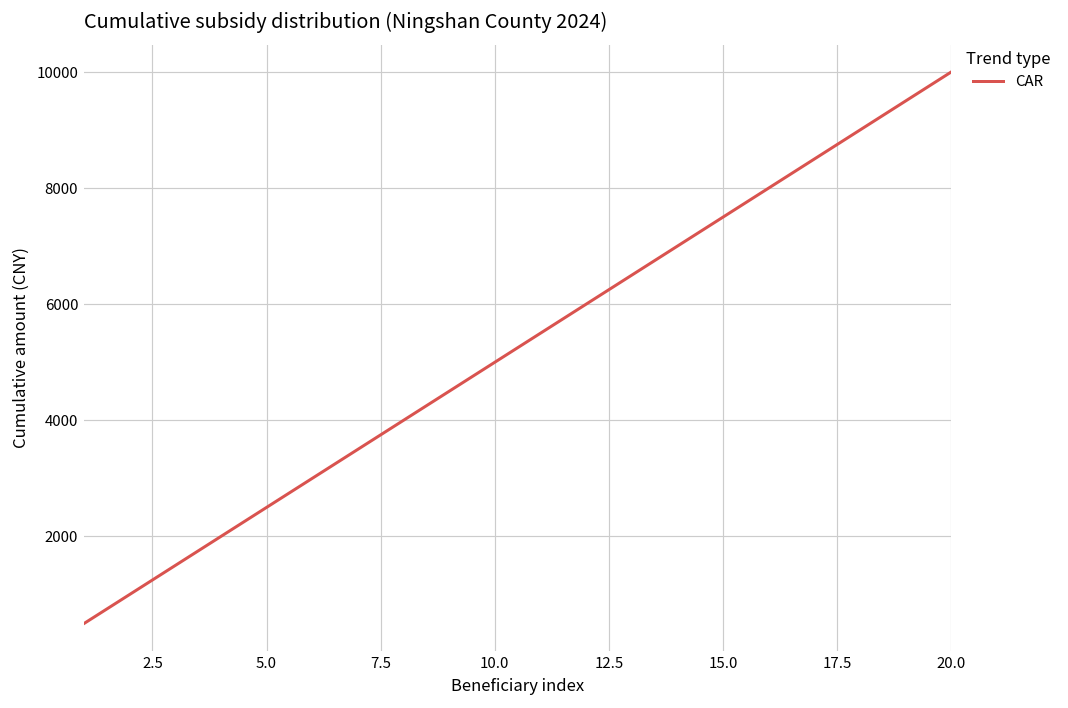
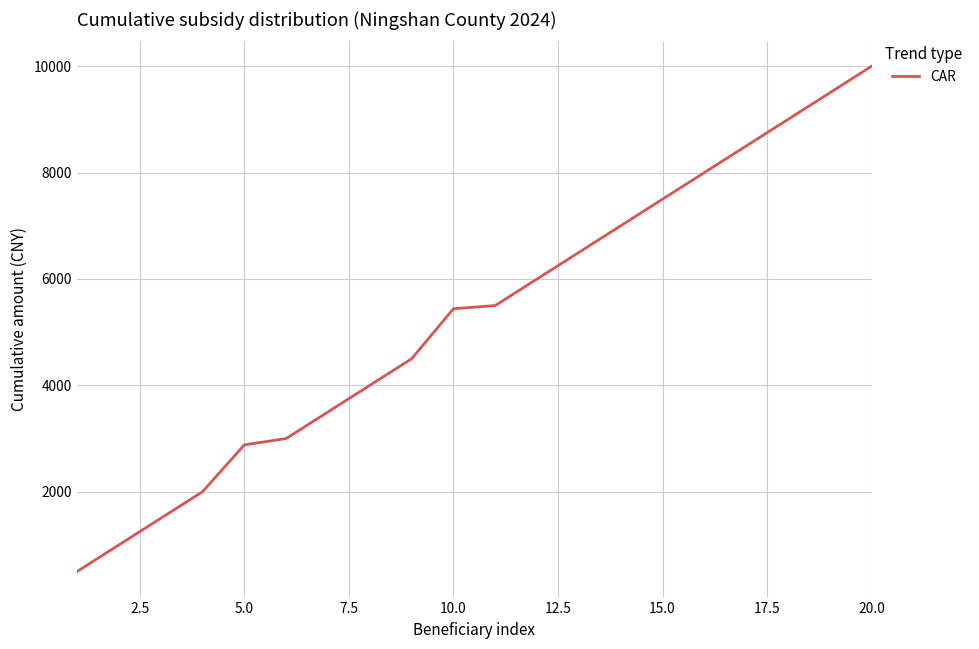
  {
-   "5.0": 2500,
-   "10.0": 5000,
+   "5.0": 2900,
+   "10.0": 5400,
    "15.0": 7500,
    "20.0": 10000
  }
